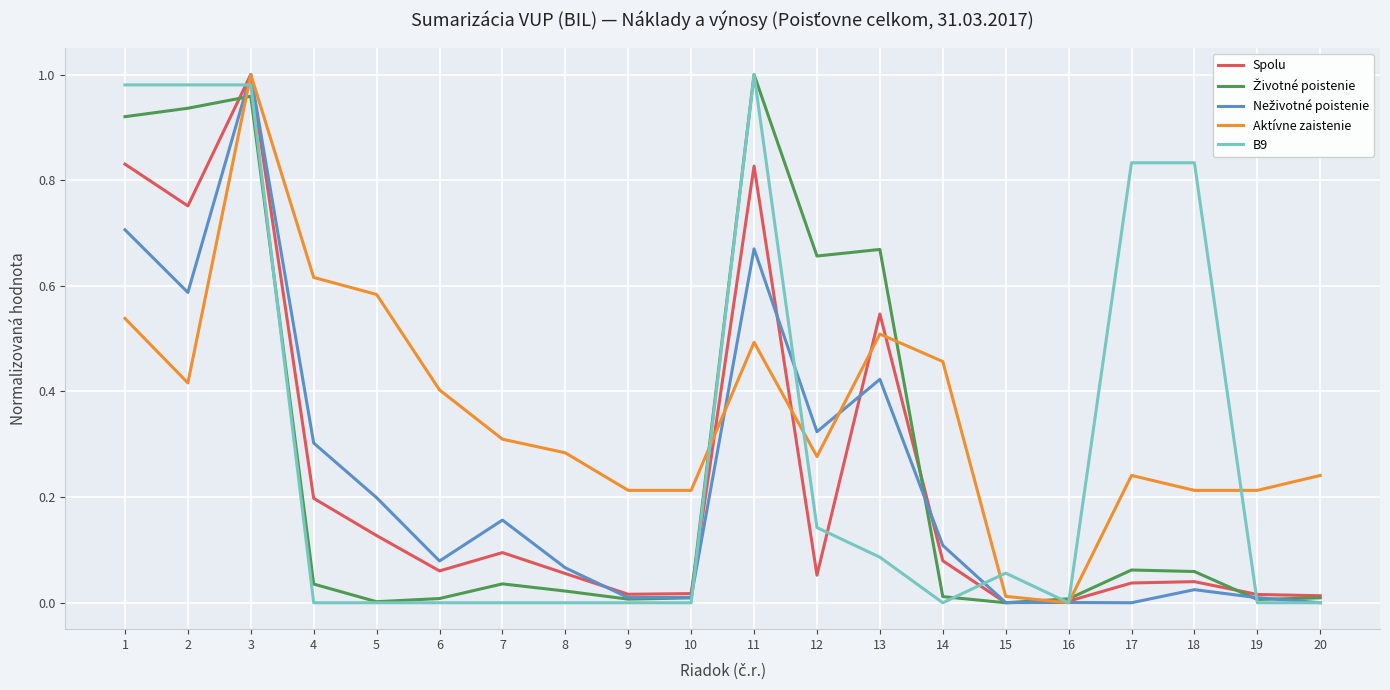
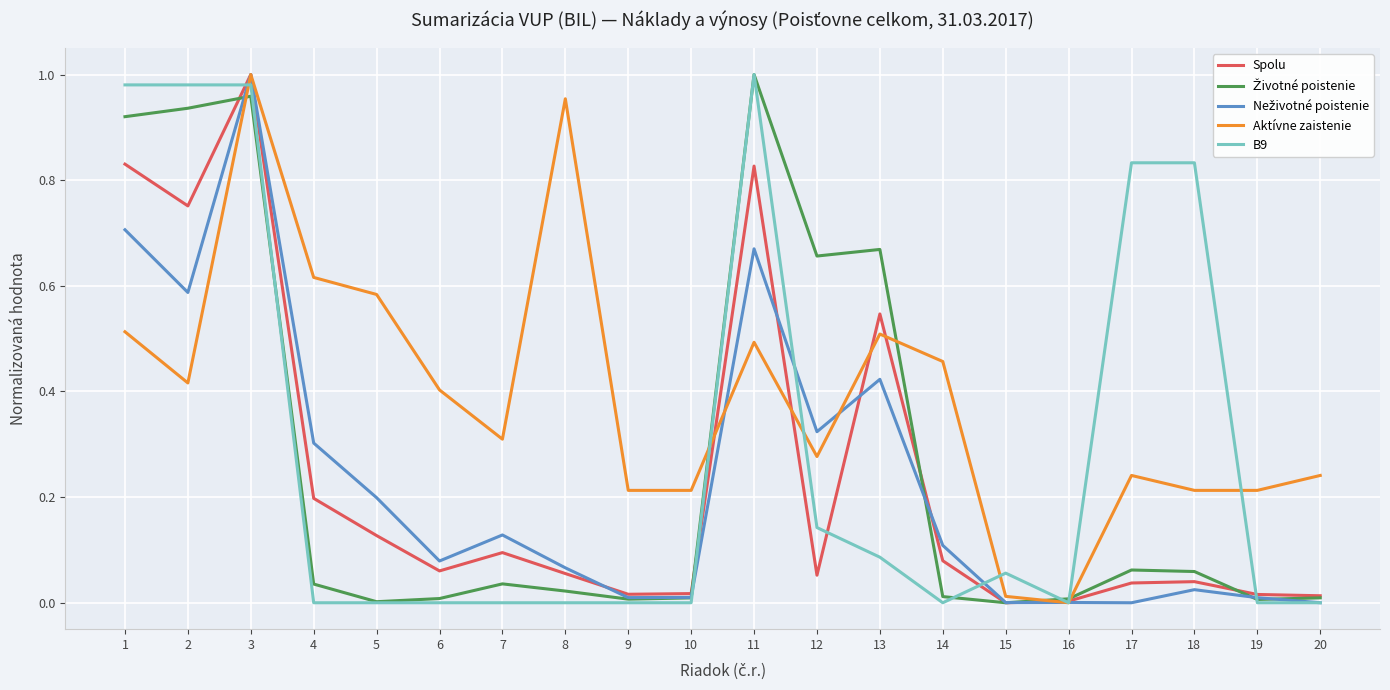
  {
    "Spolu": {
      "1": 0.83,
      "2": 0.75,
      "4": 0.20,
      "5": 0.13,
      "6": 0.06,
      "7": 0.09,
      "8": 0.06,
      "9": 0.02,
      "10": 0.02,
      "11": 0.83,
      "12": 0.05,
      "13": 0.55,
      "14": 0.08,
      "17": 0.04,
      "18": 0.04,
      "19": 0.02
    },
    "Životné poistenie": {
      "1": 0.92,
      "2": 0.94,
      "3": 0.96,
      "4": 0.04,
      "6": 0.01,
      "7": 0.04,
      "8": 0.02,
      "12": 0.66,
      "13": 0.67,
      "14": 0.01,
      "17": 0.06,
      "18": 0.06
    },
    "Neživotné poistenie": {
      "1": 0.71,
      "2": 0.59,
      "4": 0.30,
      "5": 0.20,
      "6": 0.08,
-     "7": 0.16,
+     "7": 0.13,
      "8": 0.07,
      "11": 0.67,
      "12": 0.32,
      "13": 0.42,
      "14": 0.11,
      "17": 0.00,
      "18": 0.02
    },
    "Aktívne zaistenie": {
-     "1": 0.54,
+     "1": 0.51,
      "2": 0.42,
      "4": 0.62,
      "5": 0.58,
      "6": 0.40,
      "7": 0.31,
-     "8": 0.28,
+     "8": 0.95,
      "9": 0.21,
      "10": 0.21,
      "11": 0.49,
      "12": 0.28,
      "13": 0.51,
      "14": 0.46,
      "15": 0.01,
      "17": 0.24,
      "18": 0.21,
      "19": 0.21,
      "20": 0.24
    },
    "B9": {
      "1": 0.98,
      "2": 0.98,
      "3": 0.98,
      "4": 0.00,
      "6": 0.00,
      "7": 0.00,
      "8": 0.00,
      "9": 0.00,
      "10": 0.00,
      "12": 0.14,
      "13": 0.09,
      "14": 0.00,
      "15": 0.06,
      "17": 0.83,
      "18": 0.83,
      "19": 0.00
    }
  }
